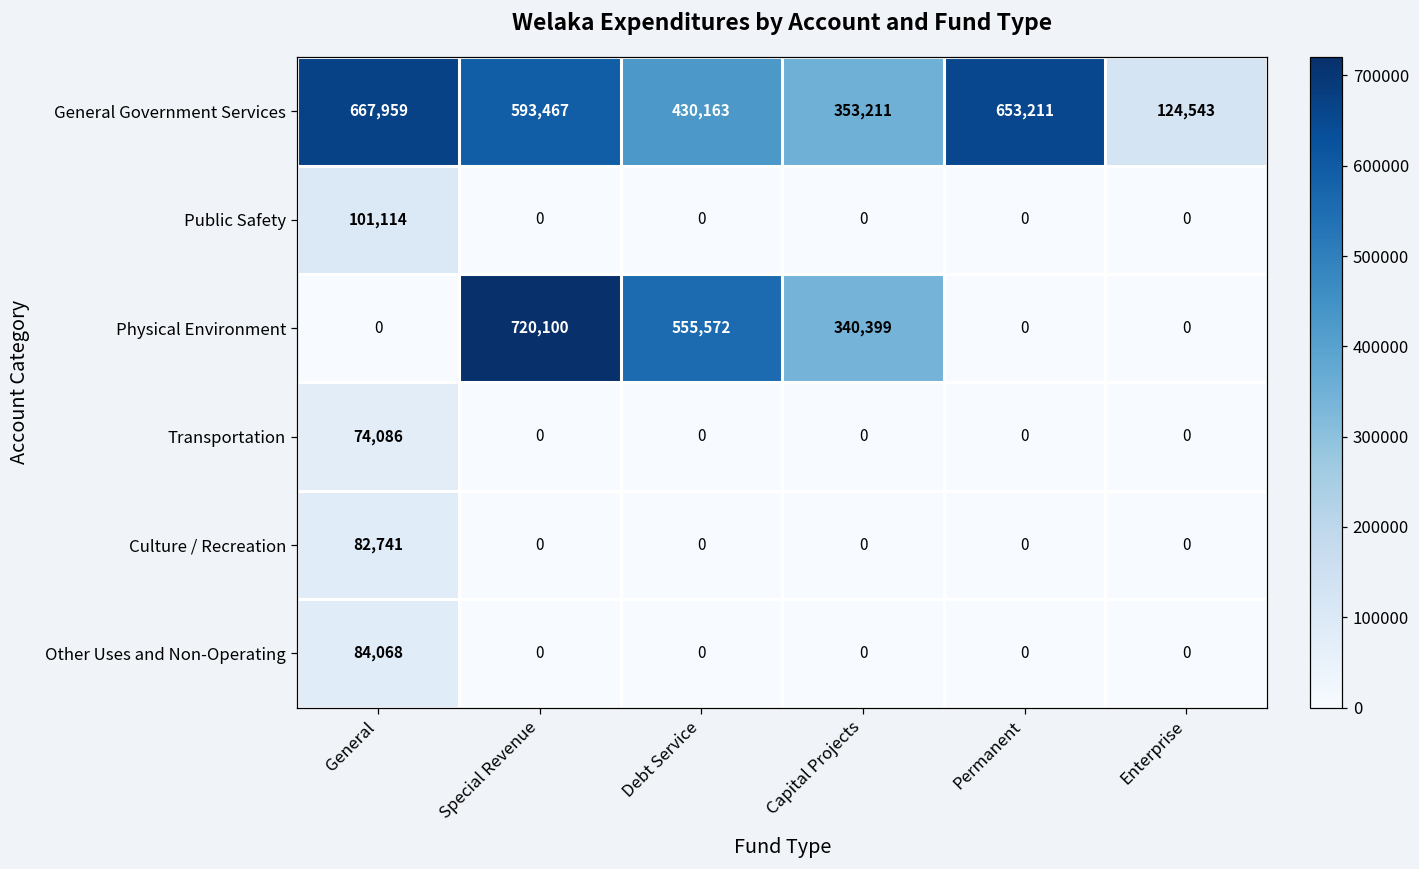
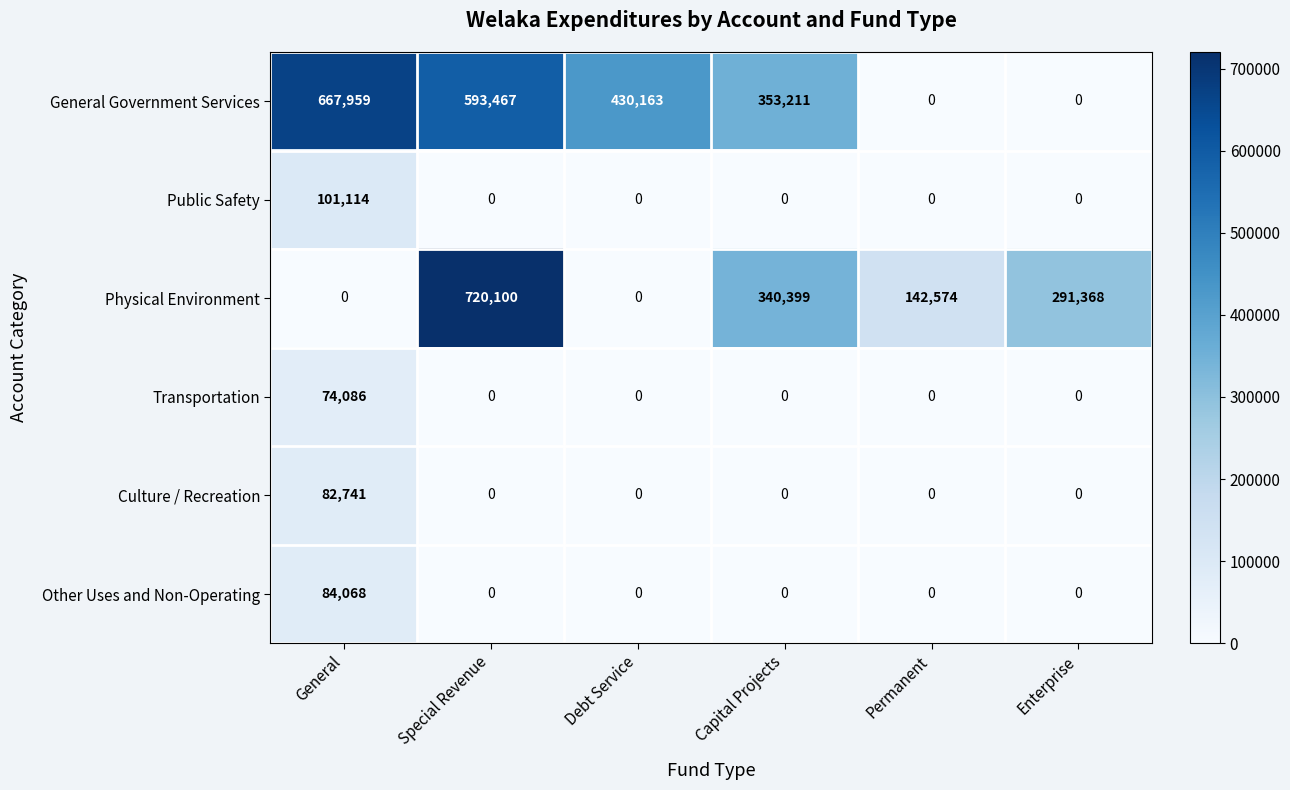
  {
    "General Government Services": {
      "General": "667,959",
      "Special Revenue": "593,467",
      "Debt Service": "430,163",
      "Capital Projects": "353,211",
-     "Permanent": "653,211",
-     "Enterprise": "124,543"
+     "Permanent": "0",
+     "Enterprise": "0"
    },
    "Public Safety": {
      "General": "101,114",
      "Special Revenue": "0",
      "Debt Service": "0",
      "Capital Projects": "0",
      "Permanent": "0",
      "Enterprise": "0"
    },
    "Physical Environment": {
      "General": "0",
      "Special Revenue": "720,100",
-     "Debt Service": "555,572",
+     "Debt Service": "0",
      "Capital Projects": "340,399",
-     "Permanent": "0",
-     "Enterprise": "0"
+     "Permanent": "142,574",
+     "Enterprise": "291,368"
    },
    "Transportation": {
      "General": "74,086",
      "Special Revenue": "0",
      "Debt Service": "0",
      "Capital Projects": "0",
      "Permanent": "0",
      "Enterprise": "0"
    },
    "Culture / Recreation": {
      "General": "82,741",
      "Special Revenue": "0",
      "Debt Service": "0",
      "Capital Projects": "0",
      "Permanent": "0",
      "Enterprise": "0"
    },
    "Other Uses and Non-Operating": {
      "General": "84,068",
      "Special Revenue": "0",
      "Debt Service": "0",
      "Capital Projects": "0",
      "Permanent": "0",
      "Enterprise": "0"
    }
  }
